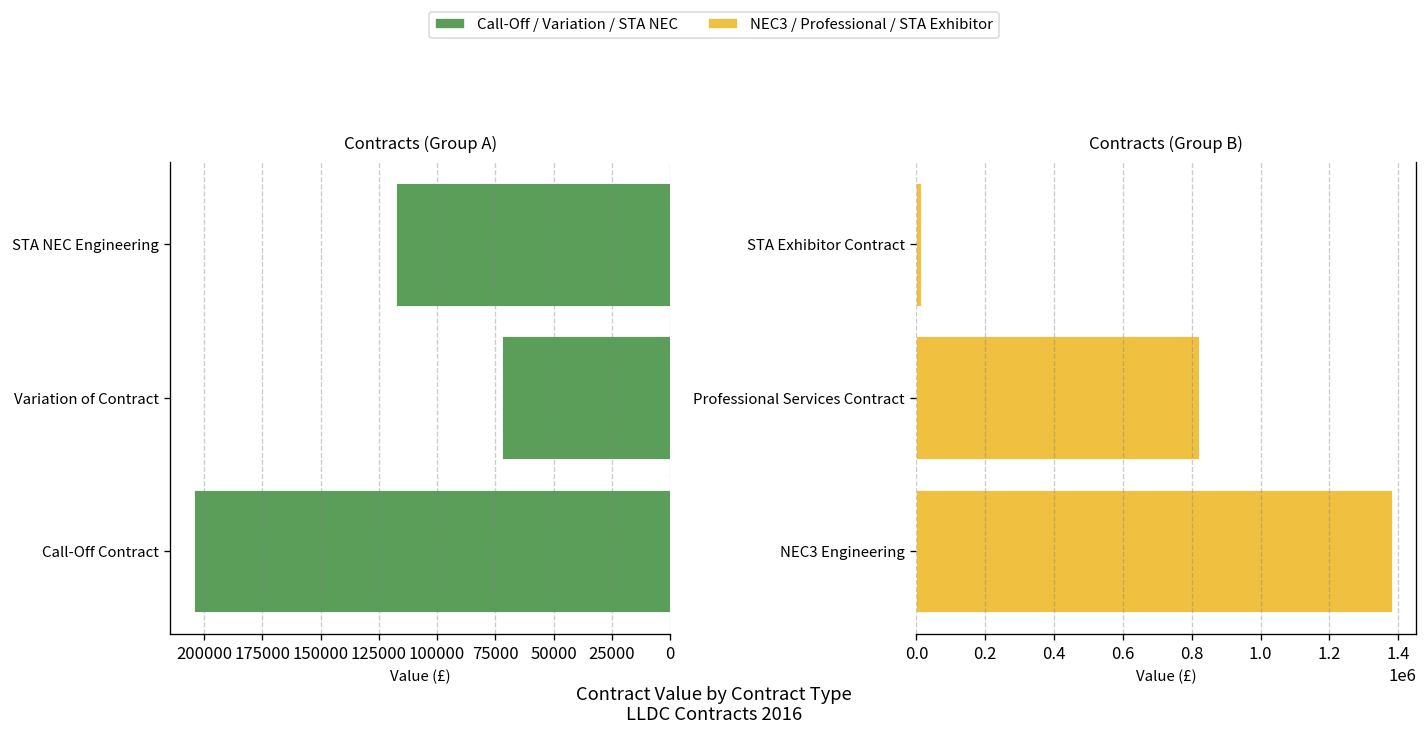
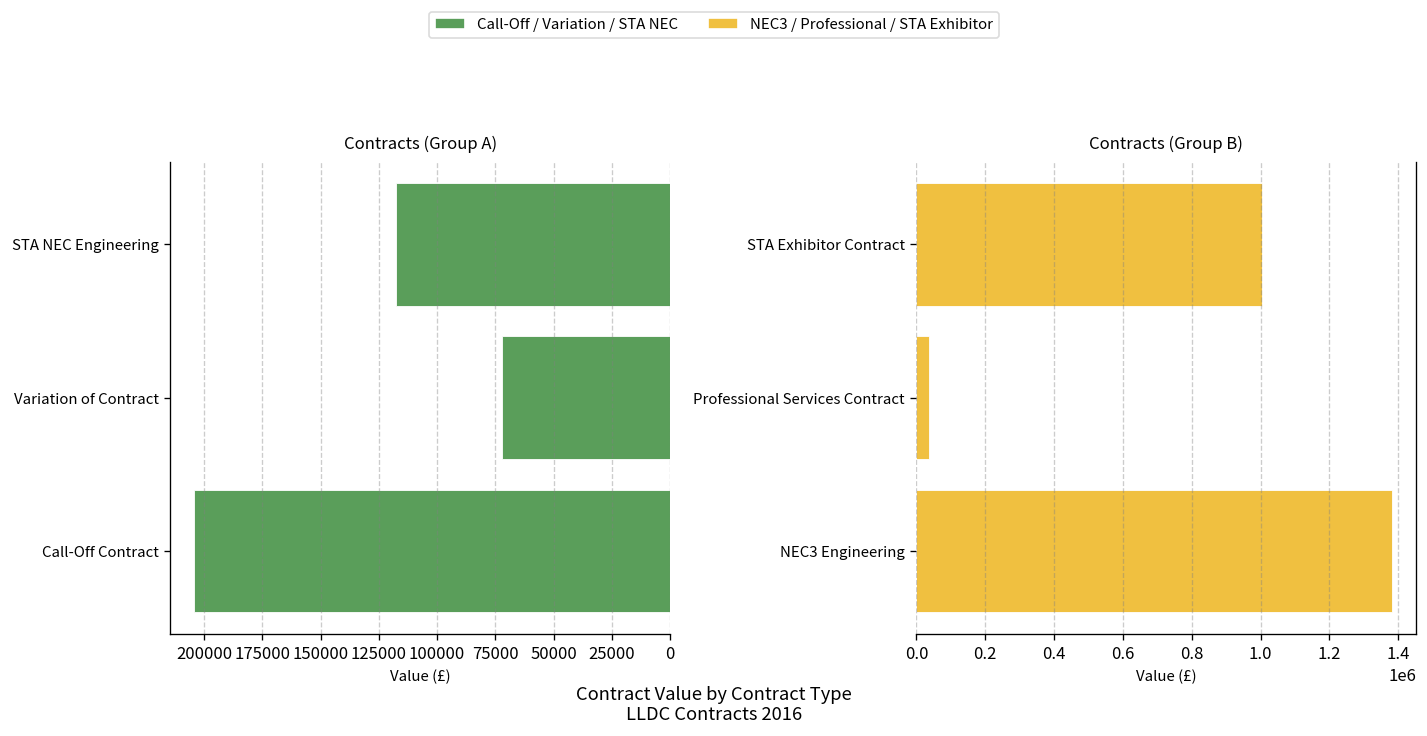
  {
    "Contracts (Group A)": {
      "STA NEC Engineering": 118000,
      "Variation of Contract": 72000,
      "Call-Off Contract": 204000
    },
    "Contracts (Group B)": {
-     "STA Exhibitor Contract": 10000,
-     "Professional Services Contract": 820000,
+     "STA Exhibitor Contract": 1000000,
+     "Professional Services Contract": 40000,
      "NEC3 Engineering": 1380000
    }
  }
